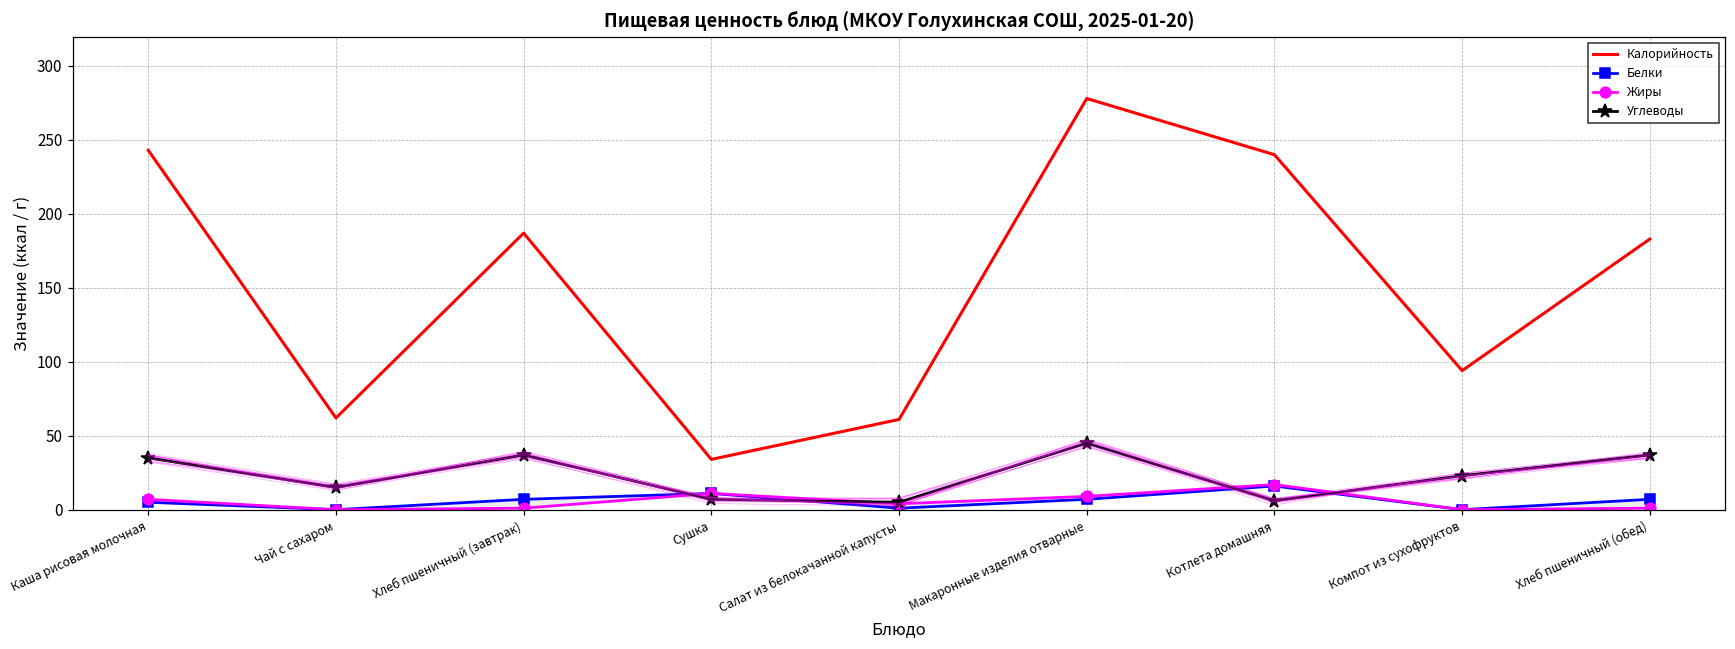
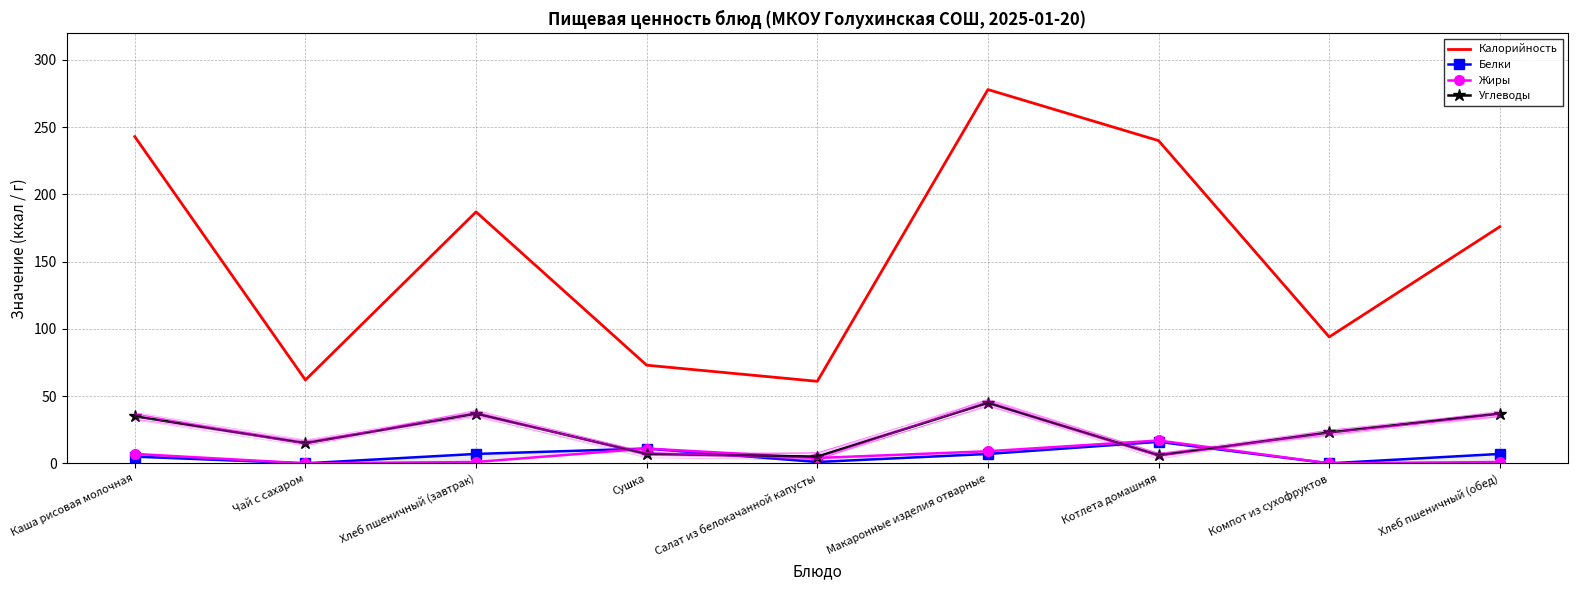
  {
    "Калорийность": {
      "Каша рисовая молочная": 243,
      "Чай с сахаром": 62,
      "Хлеб пшеничный (завтрак)": 187,
-     "Сушка": 34,
+     "Сушка": 73,
      "Салат из белокачанной капусты": 61,
      "Макаронные изделия отварные": 278,
      "Котлета домашняя": 240,
      "Компот из сухофруктов": 94,
-     "Хлеб пшеничный (обед)": 183
+     "Хлеб пшеничный (обед)": 176
    },
    "Белки": {
      "Каша рисовая молочная": 5,
      "Макаронные изделия отварные": 7
    }
  }
